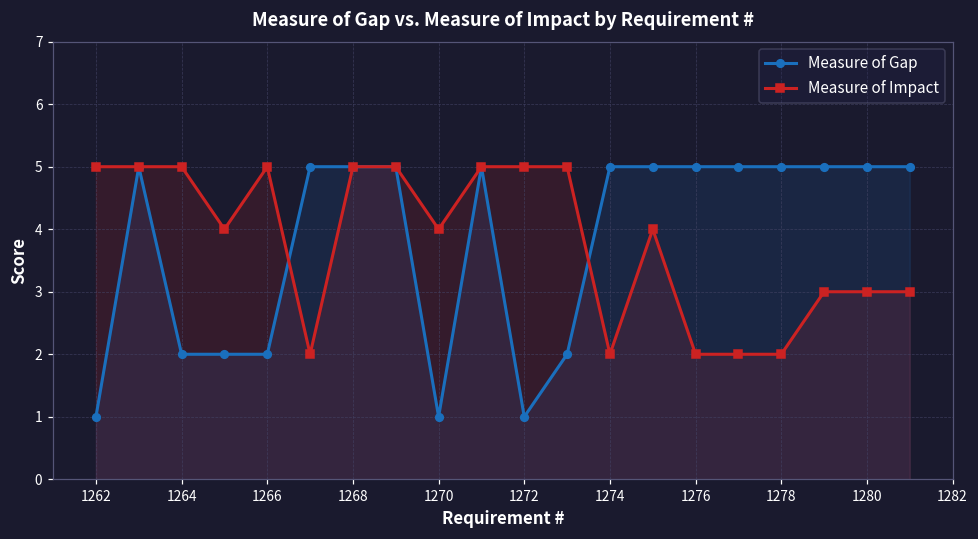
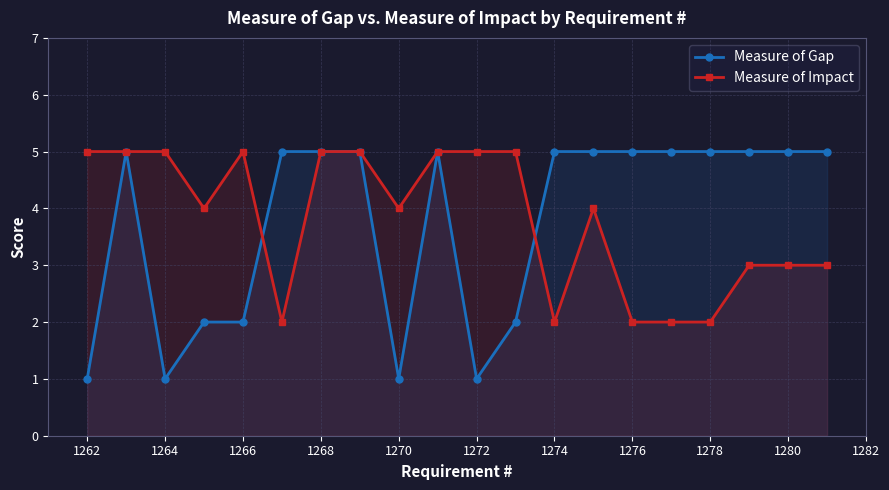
  {
    "Measure of Gap": {
      "1262": 1,
-     "1264": 2,
+     "1264": 1,
      "1266": 2,
      "1270": 1,
      "1272": 1,
      "1274": 5,
      "1276": 5,
      "1278": 5,
      "1280": 5
    },
    "Measure of Impact": {
      "1262": 5,
      "1264": 5,
      "1266": 5,
      "1270": 4,
      "1272": 5,
      "1274": 2,
      "1276": 2,
      "1278": 2,
      "1280": 3
    }
  }
